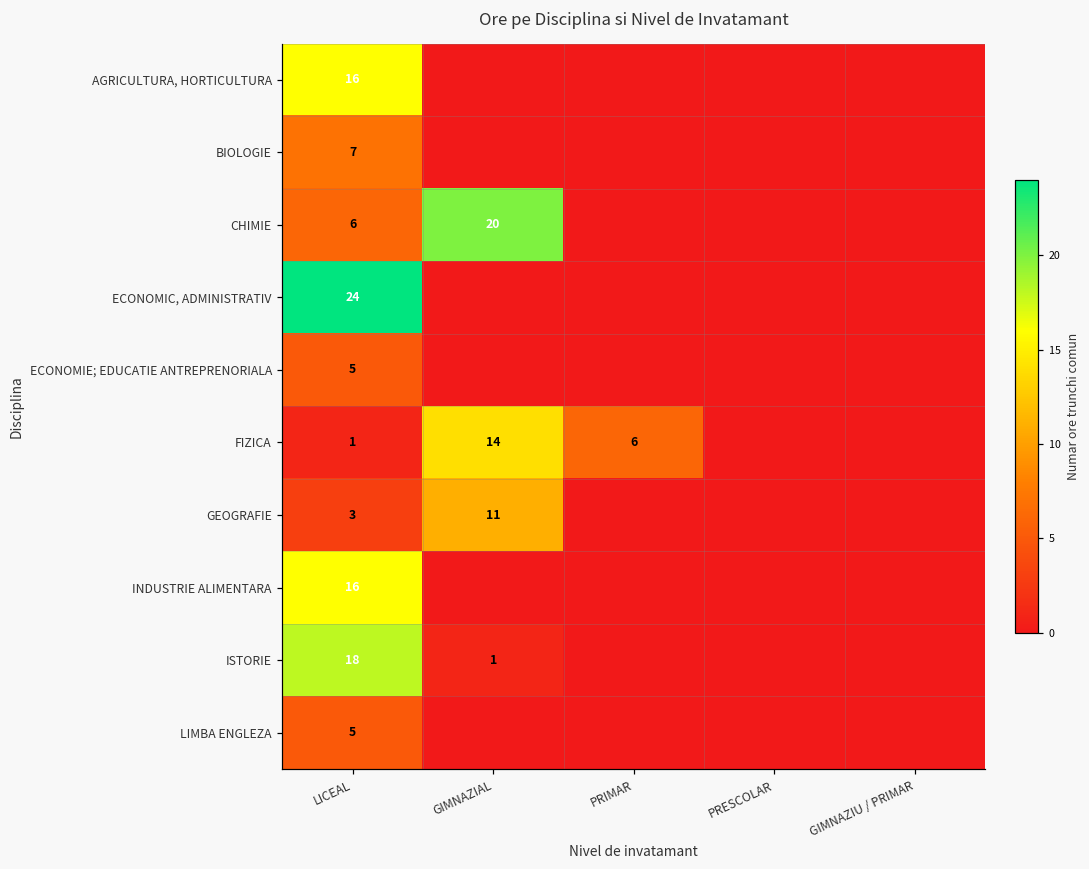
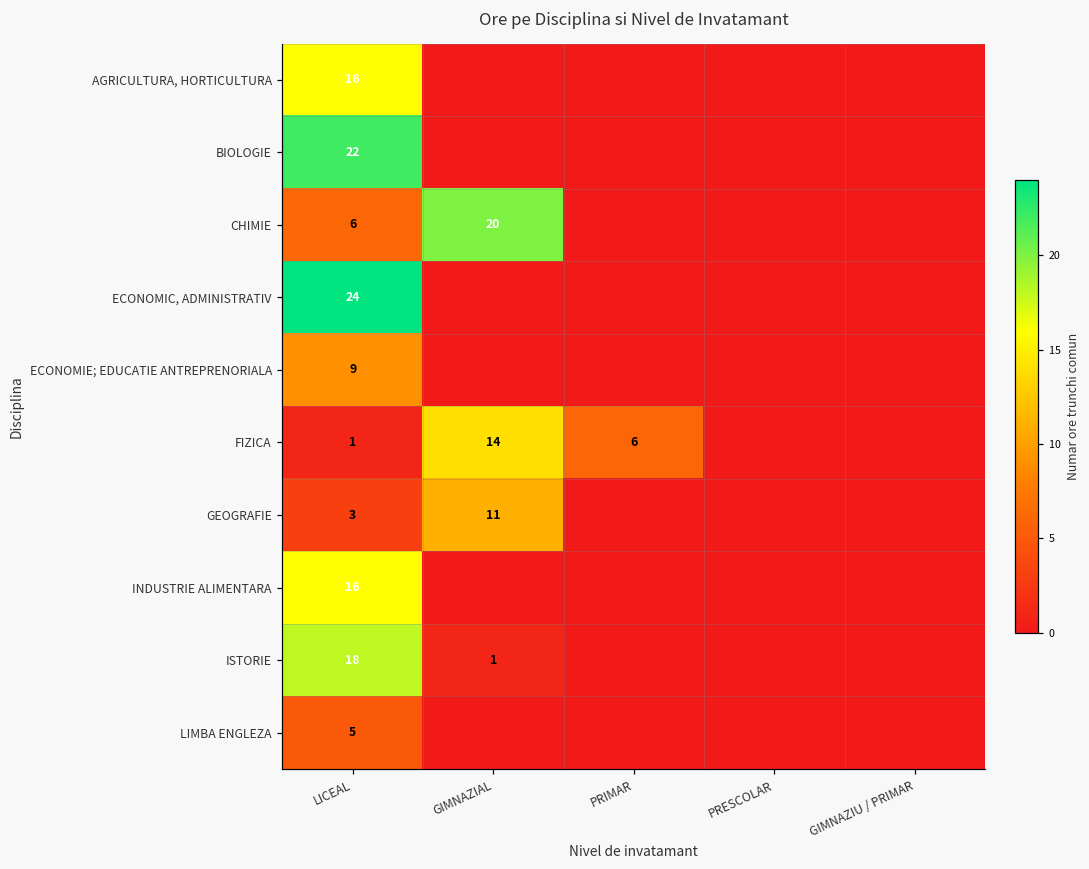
  {
    "AGRICULTURA, HORTICULTURA": {
      "LICEAL": 16
    },
    "BIOLOGIE": {
-     "LICEAL": 7
+     "LICEAL": 22
    },
    "CHIMIE": {
      "LICEAL": 6,
      "GIMNAZIAL": 20
    },
    "ECONOMIC, ADMINISTRATIV": {
      "LICEAL": 24
    },
    "ECONOMIE; EDUCATIE ANTREPRENORIALA": {
-     "LICEAL": 5
+     "LICEAL": 9
    },
    "FIZICA": {
      "LICEAL": 1,
      "GIMNAZIAL": 14,
      "PRIMAR": 6
    },
    "GEOGRAFIE": {
      "LICEAL": 3,
      "GIMNAZIAL": 11
    },
    "INDUSTRIE ALIMENTARA": {
      "LICEAL": 16
    },
    "ISTORIE": {
      "LICEAL": 18,
      "GIMNAZIAL": 1
    },
    "LIMBA ENGLEZA": {
      "LICEAL": 5
    }
  }
